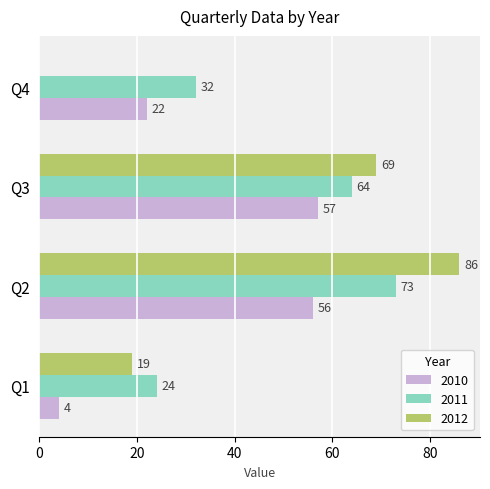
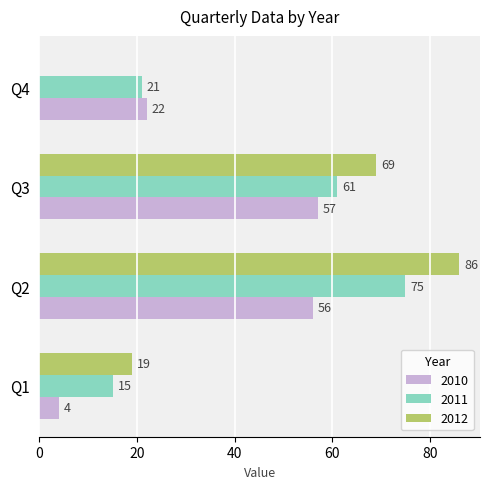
  {
    "2010": {
      "Q4": 22,
      "Q3": 57,
      "Q2": 56,
      "Q1": 4
    },
    "2011": {
-     "Q4": 32,
-     "Q3": 64,
-     "Q2": 73,
-     "Q1": 24
+     "Q4": 21,
+     "Q3": 61,
+     "Q2": 75,
+     "Q1": 15
    },
    "2012": {
      "Q3": 69,
      "Q2": 86,
      "Q1": 19
    }
  }
